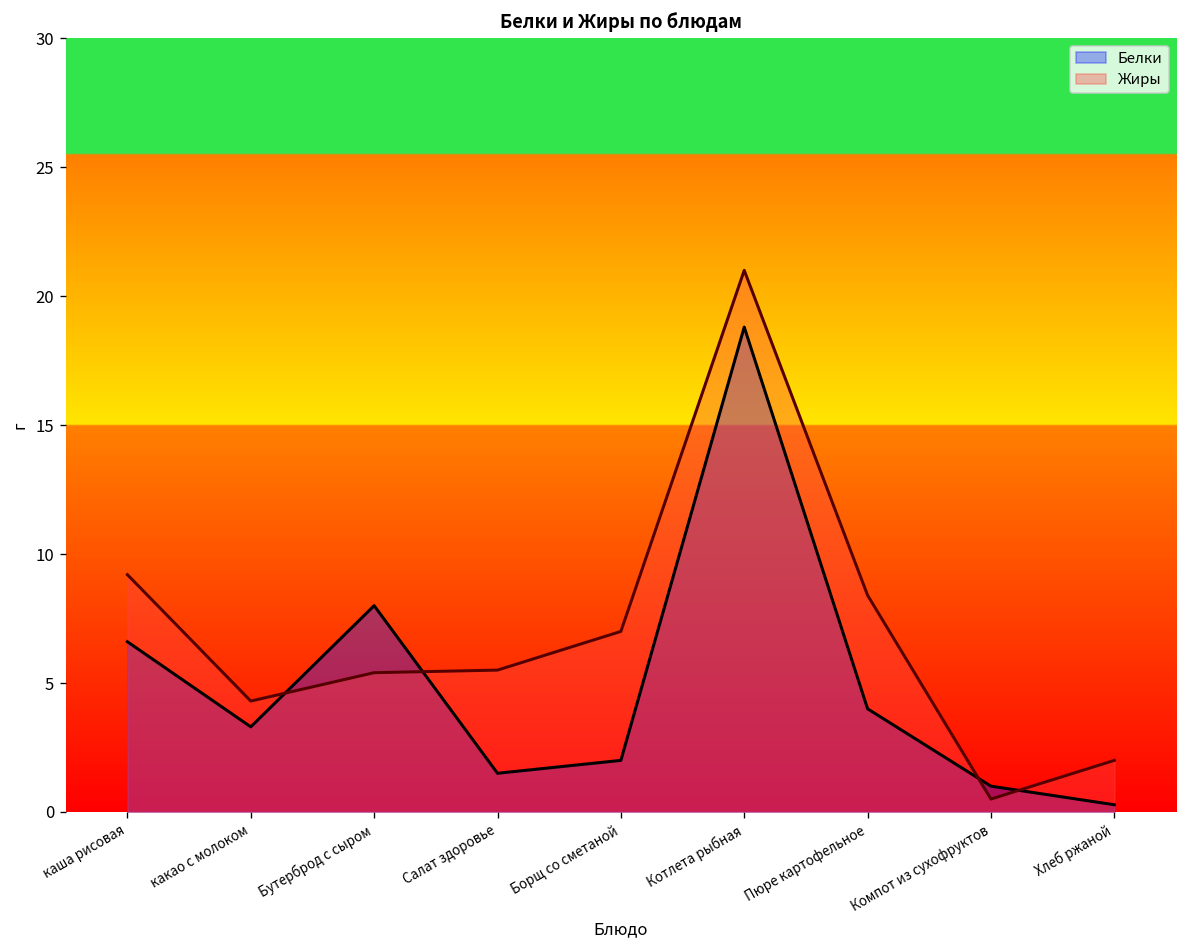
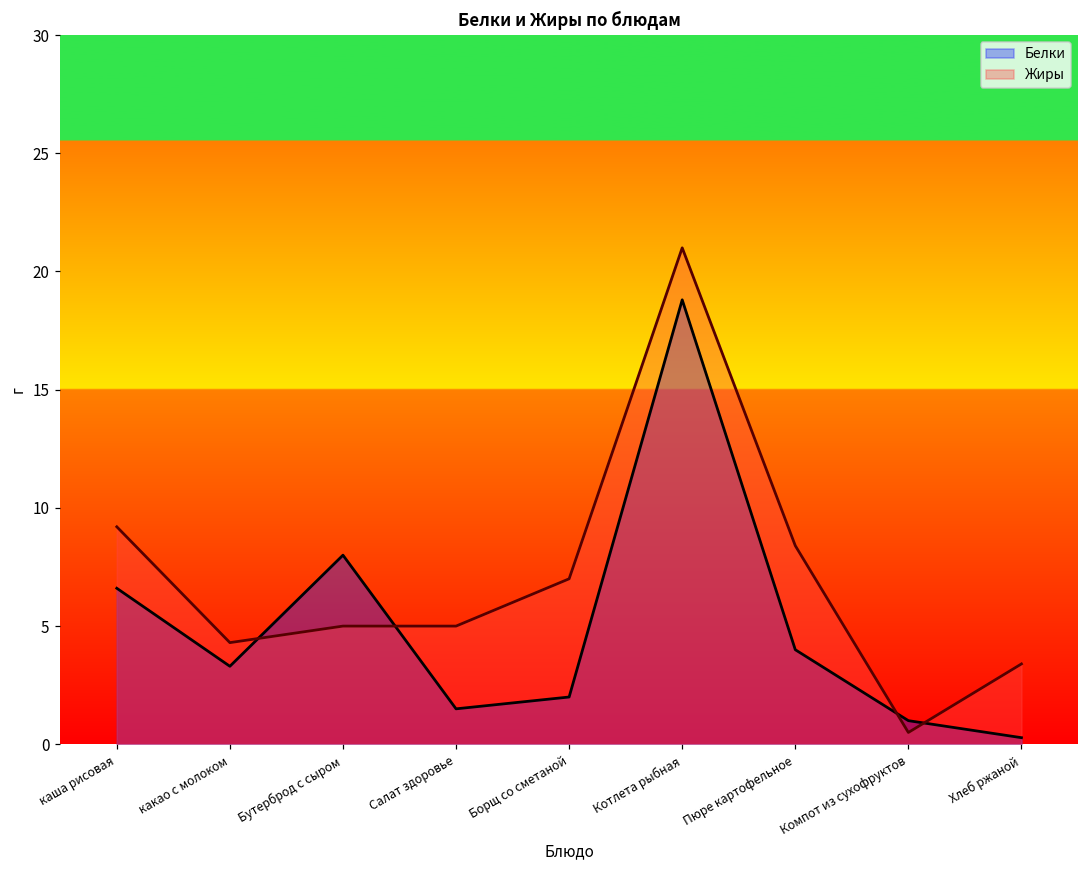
  {
    "Белки": {
      "каша рисовая": 6.6,
      "какао с молоком": 3.3,
      "Бутерброд с сыром": 8.0,
      "Салат здоровье": 1.5,
      "Борщ со сметаной": 2.0,
      "Котлета рыбная": 18.8,
      "Пюре картофельное": 4.0,
      "Компот из сухофруктов": 1.0,
      "Хлеб ржаной": 0.3
    },
    "Жиры": {
      "каша рисовая": 9.2,
      "какао с молоком": 4.3,
-     "Бутерброд с сыром": 5.4,
-     "Салат здоровье": 5.5,
+     "Бутерброд с сыром": 5.0,
+     "Салат здоровье": 5.0,
      "Борщ со сметаной": 7.0,
      "Котлета рыбная": 21.0,
      "Пюре картофельное": 8.4,
      "Компот из сухофруктов": 0.5,
-     "Хлеб ржаной": 2.0
+     "Хлеб ржаной": 3.4
    }
  }
